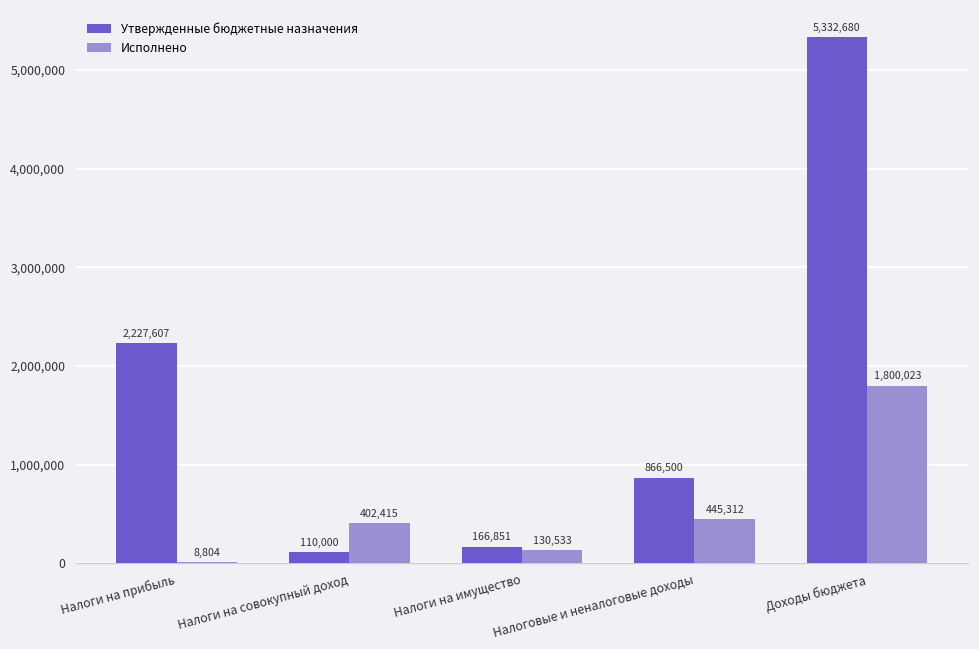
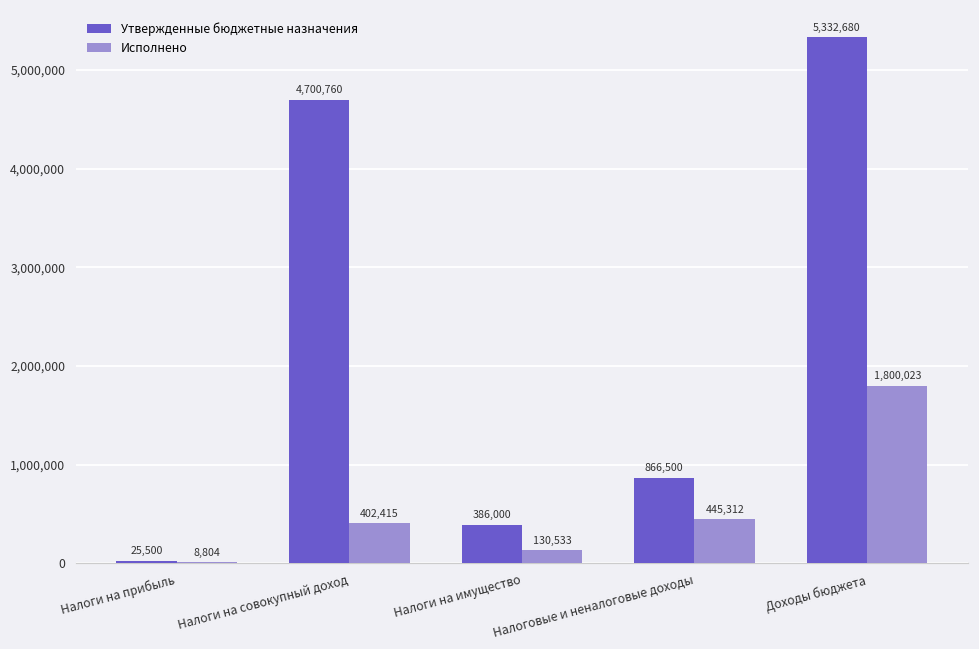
  {
    "Утвержденные бюджетные назначения": {
-     "Налоги на прибыль": "2,227,607",
-     "Налоги на совокупный доход": "110,000",
-     "Налоги на имущество": "166,851",
+     "Налоги на прибыль": "25,500",
+     "Налоги на совокупный доход": "4,700,760",
+     "Налоги на имущество": "386,000",
      "Налоговые и неналоговые доходы": "866,500",
      "Доходы бюджета": "5,332,680"
    },
    "Исполнено": {
      "Налоги на прибыль": "8,804",
      "Налоги на совокупный доход": "402,415",
      "Налоги на имущество": "130,533",
      "Налоговые и неналоговые доходы": "445,312",
      "Доходы бюджета": "1,800,023"
    }
  }
